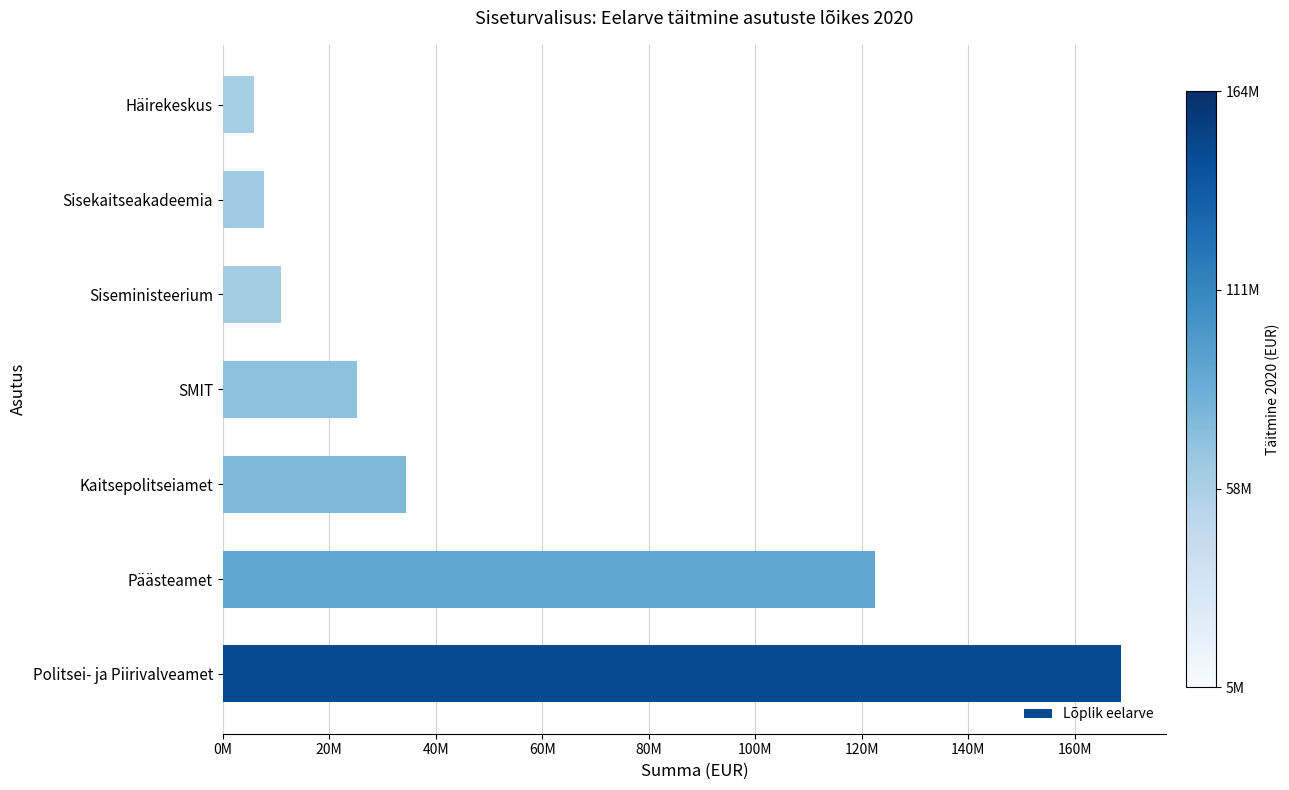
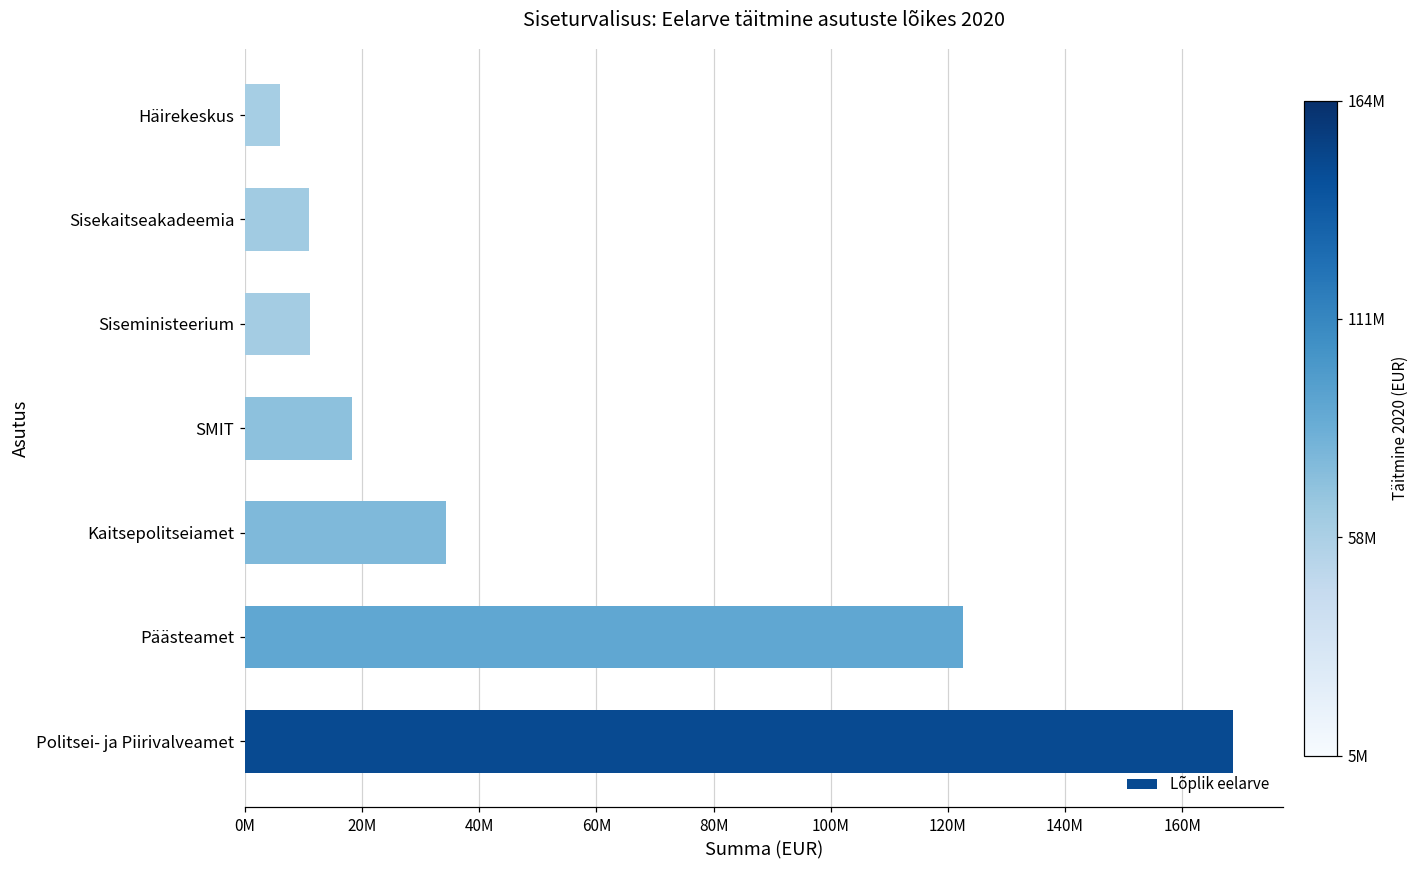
  {
    "Häirekeskus": 6000000,
-   "Sisekaitseakadeemia": 8000000,
+   "Sisekaitseakadeemia": 11000000,
    "Siseministeerium": 11000000,
-   "SMIT": 25000000,
+   "SMIT": 18000000,
    "Kaitsepolitseiamet": 34000000,
    "Päästeamet": 123000000,
    "Politsei- ja Piirivalveamet": 169000000
  }
